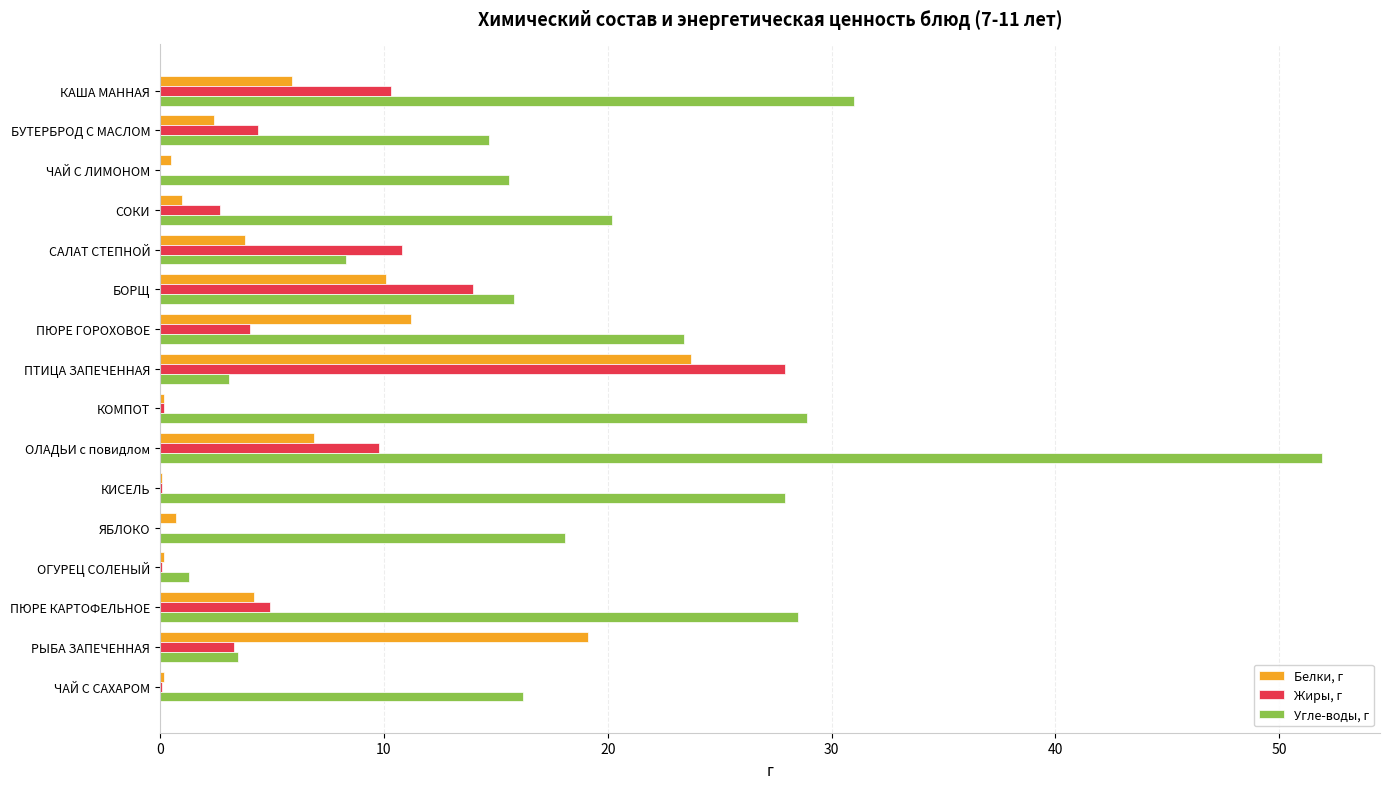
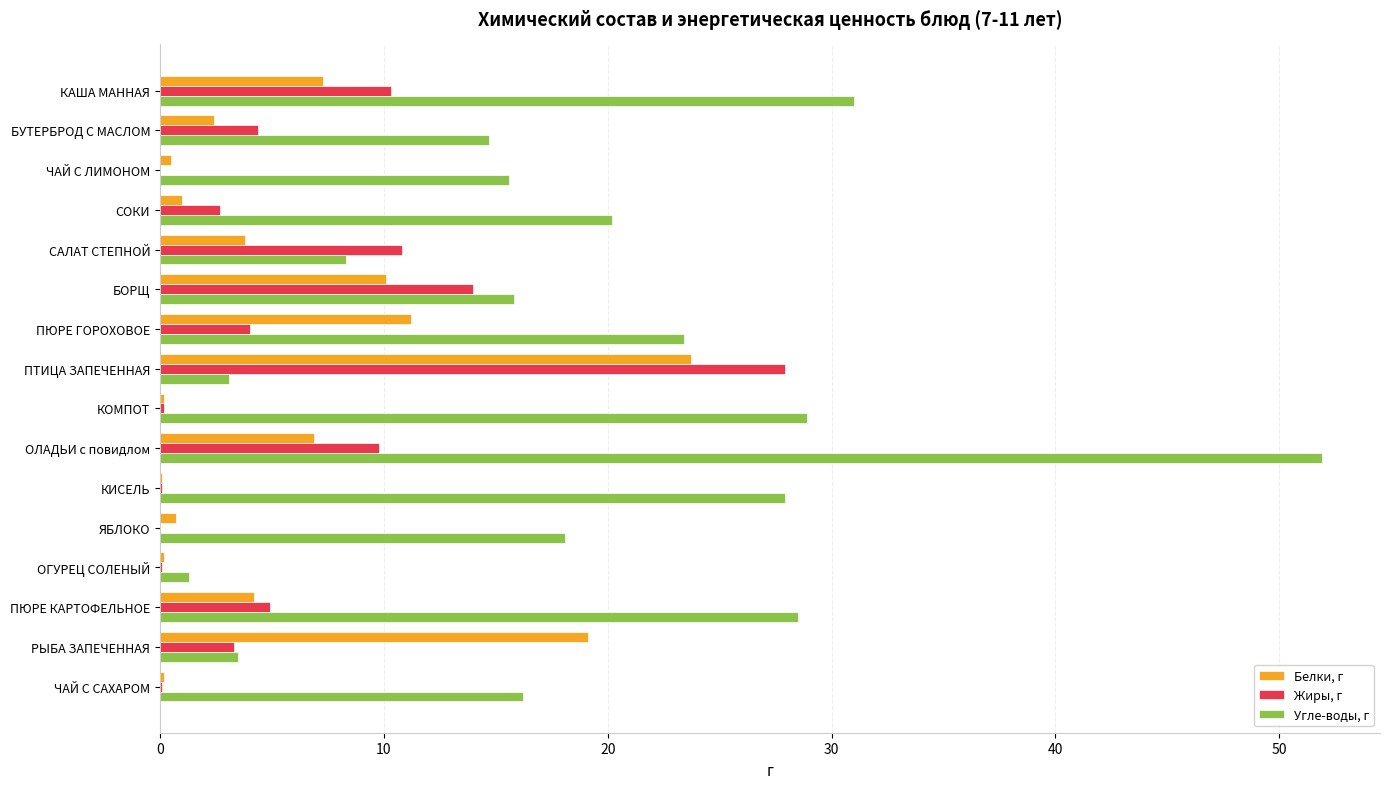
  {
    "Белки, г": {
-     "КАША МАННАЯ": 5.9,
+     "КАША МАННАЯ": 7.3,
      "БУТЕРБРОД С МАСЛОМ": 2.4,
      "ЧАЙ С ЛИМОНОМ": 0.5,
      "СОКИ": 1.0,
      "САЛАТ СТЕПНОЙ": 3.8,
      "БОРЩ": 10.1,
      "ПЮРЕ ГОРОХОВОЕ": 11.2,
      "ПТИЦА ЗАПЕЧЕННАЯ": 23.7,
      "КОМПОТ": 0.2,
      "ОЛАДЬИ с повидлом": 6.9,
      "ЯБЛОКО": 0.7,
      "ОГУРЕЦ СОЛЕНЫЙ": 0.2,
      "ПЮРЕ КАРТОФЕЛЬНОЕ": 4.2,
      "РЫБА ЗАПЕЧЕННАЯ": 19.1,
      "ЧАЙ С САХАРОМ": 0.2
    },
    "Жиры, г": {
      "КАША МАННАЯ": 10.3,
      "БУТЕРБРОД С МАСЛОМ": 4.4,
      "ЧАЙ С ЛИМОНОМ": 0.0,
      "СОКИ": 2.7,
      "САЛАТ СТЕПНОЙ": 10.8,
      "БОРЩ": 14.0,
      "ПЮРЕ ГОРОХОВОЕ": 4.0,
      "ПТИЦА ЗАПЕЧЕННАЯ": 27.9,
      "КОМПОТ": 0.2,
      "ОЛАДЬИ с повидлом": 9.8,
      "ЯБЛОКО": 0.0,
      "ПЮРЕ КАРТОФЕЛЬНОЕ": 4.9,
      "РЫБА ЗАПЕЧЕННАЯ": 3.3
    },
    "Угле-воды, г": {
      "КАША МАННАЯ": 31.0,
      "БУТЕРБРОД С МАСЛОМ": 14.7,
      "ЧАЙ С ЛИМОНОМ": 15.6,
      "СОКИ": 20.2,
      "САЛАТ СТЕПНОЙ": 8.3,
      "БОРЩ": 15.8,
      "ПЮРЕ ГОРОХОВОЕ": 23.4,
      "ПТИЦА ЗАПЕЧЕННАЯ": 3.1,
      "КОМПОТ": 28.9,
      "ОЛАДЬИ с повидлом": 51.9,
      "КИСЕЛЬ": 27.9,
      "ЯБЛОКО": 18.1,
      "ОГУРЕЦ СОЛЕНЫЙ": 1.3,
      "ПЮРЕ КАРТОФЕЛЬНОЕ": 28.5,
      "РЫБА ЗАПЕЧЕННАЯ": 3.5,
      "ЧАЙ С САХАРОМ": 16.2
    }
  }
